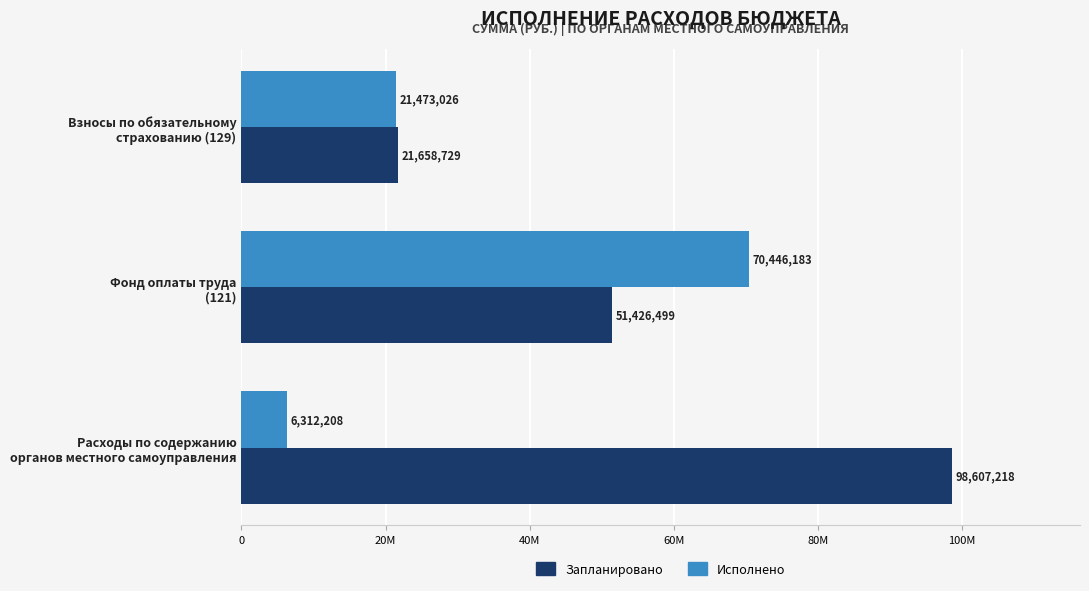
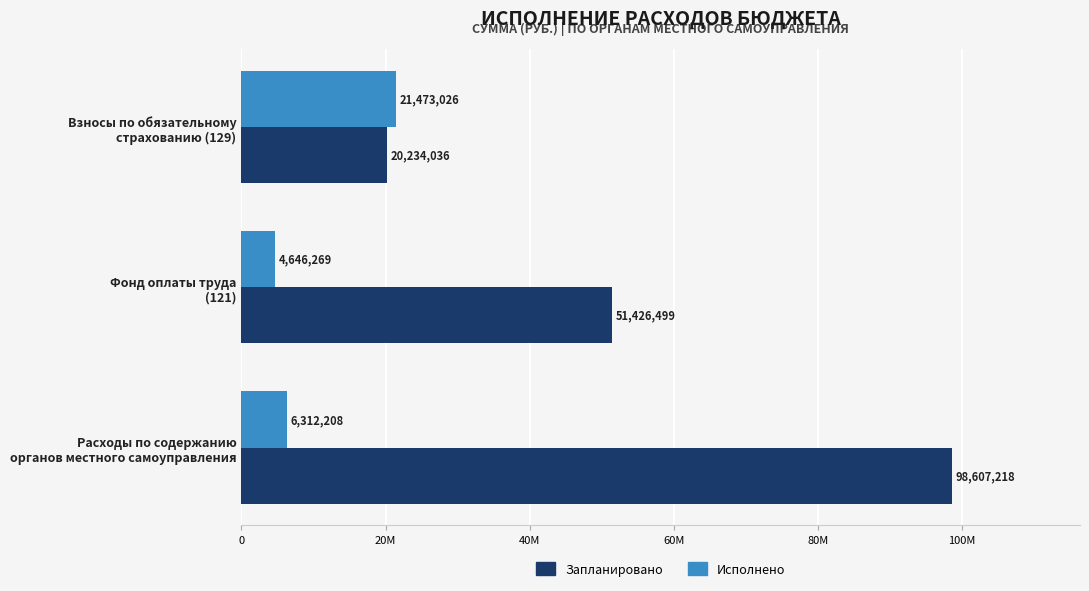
  {
    "Запланировано": {
-     "Взносы по обязательному страхованию (129)": "21,658,729",
+     "Взносы по обязательному страхованию (129)": "20,234,036",
      "Фонд оплаты труда (121)": "51,426,499",
      "Расходы по содержанию органов местного самоуправления": "98,607,218"
    },
    "Исполнено": {
      "Взносы по обязательному страхованию (129)": "21,473,026",
-     "Фонд оплаты труда (121)": "70,446,183",
+     "Фонд оплаты труда (121)": "4,646,269",
      "Расходы по содержанию органов местного самоуправления": "6,312,208"
    }
  }
